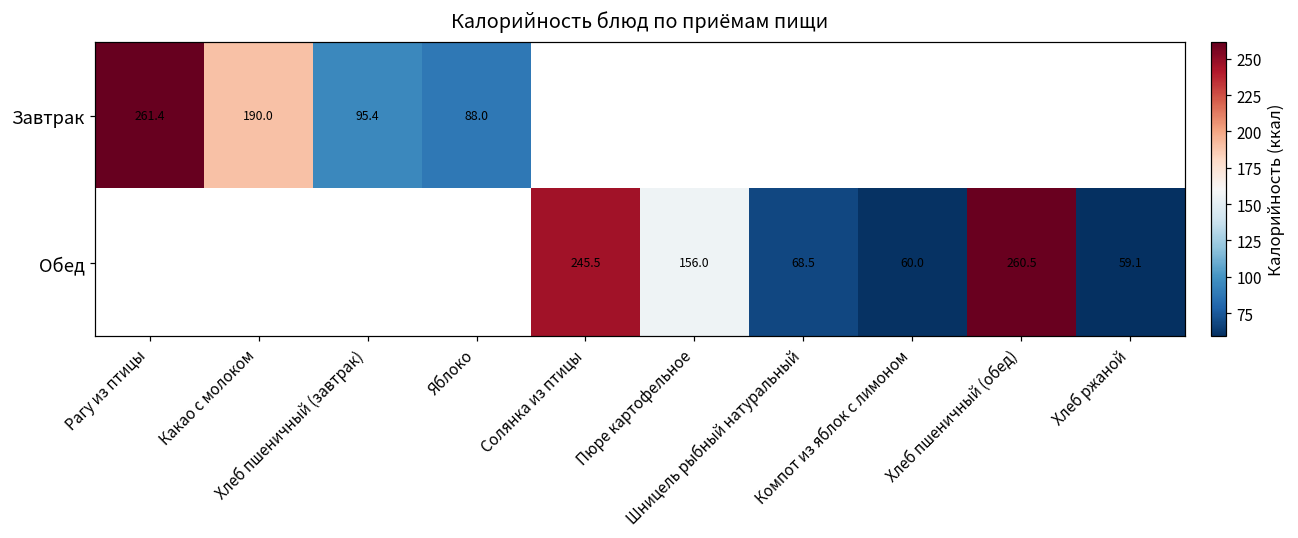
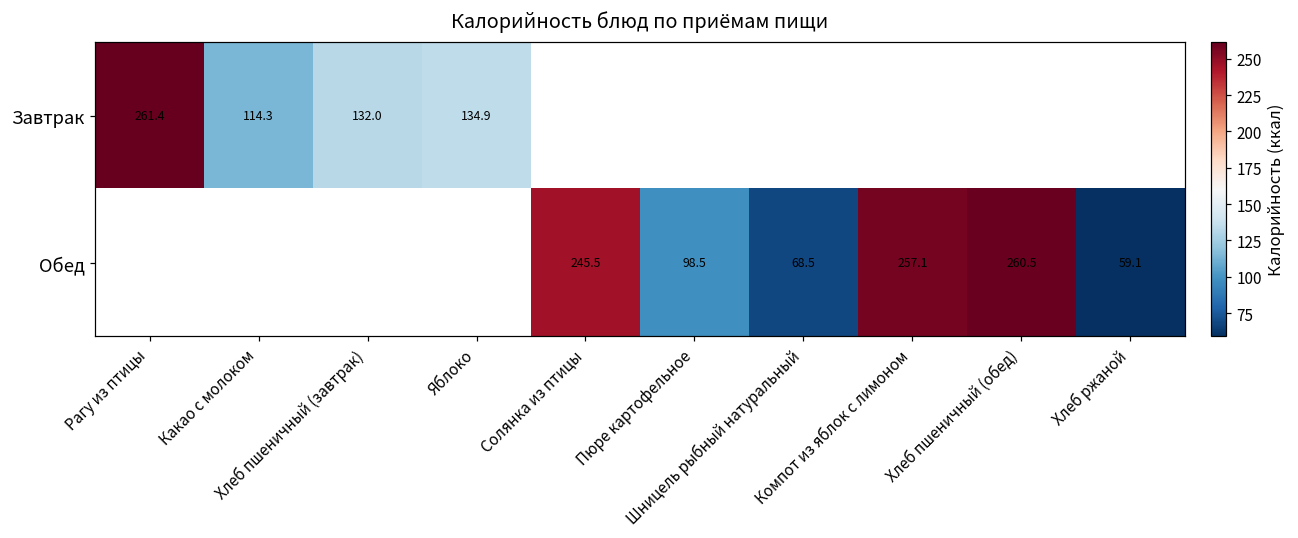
  {
    "Завтрак": {
      "Рагу из птицы": 261.4,
-     "Какао с молоком": 190.0,
-     "Хлеб пшеничный (завтрак)": 95.4,
-     "Яблоко": 88.0
+     "Какао с молоком": 114.3,
+     "Хлеб пшеничный (завтрак)": 132.0,
+     "Яблоко": 134.9
    },
    "Обед": {
      "Солянка из птицы": 245.5,
-     "Пюре картофельное": 156.0,
+     "Пюре картофельное": 98.5,
      "Шницель рыбный натуральный": 68.5,
-     "Компот из яблок с лимоном": 60.0,
+     "Компот из яблок с лимоном": 257.1,
      "Хлеб пшеничный (обед)": 260.5,
      "Хлеб ржаной": 59.1
    }
  }
